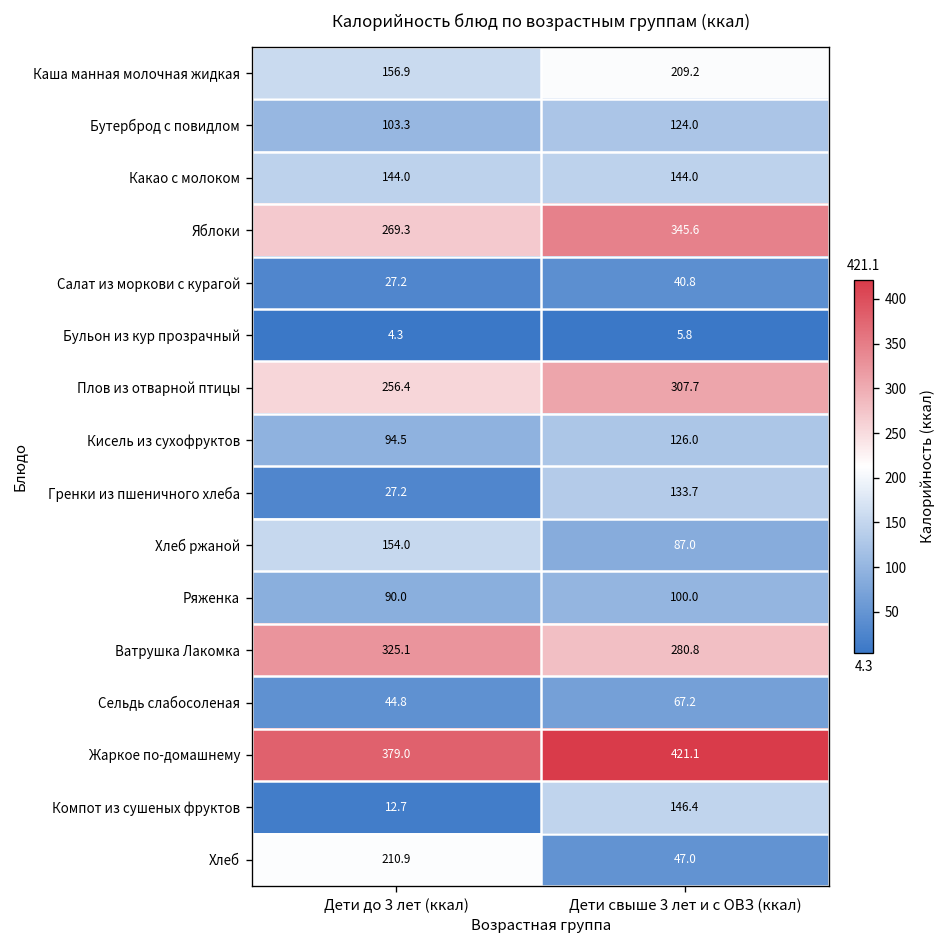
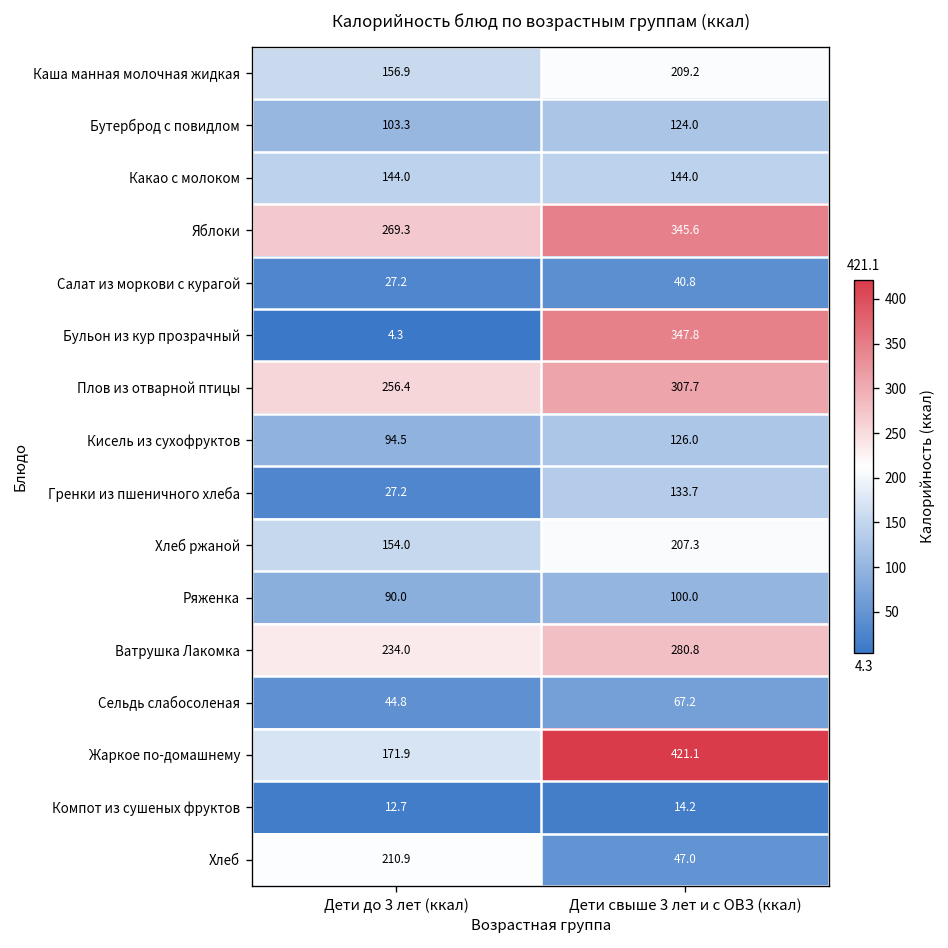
  {
    "Каша манная молочная жидкая": {
      "Дети до 3 лет (ккал)": 156.9,
      "Дети свыше 3 лет и с ОВЗ (ккал)": 209.2
    },
    "Бутерброд с повидлом": {
      "Дети до 3 лет (ккал)": 103.3,
      "Дети свыше 3 лет и с ОВЗ (ккал)": 124.0
    },
    "Какао с молоком": {
      "Дети до 3 лет (ккал)": 144.0,
      "Дети свыше 3 лет и с ОВЗ (ккал)": 144.0
    },
    "Яблоки": {
      "Дети до 3 лет (ккал)": 269.3,
      "Дети свыше 3 лет и с ОВЗ (ккал)": 345.6
    },
    "Салат из моркови с курагой": {
      "Дети до 3 лет (ккал)": 27.2,
      "Дети свыше 3 лет и с ОВЗ (ккал)": 40.8
    },
    "Бульон из кур прозрачный": {
      "Дети до 3 лет (ккал)": 4.3,
-     "Дети свыше 3 лет и с ОВЗ (ккал)": 5.8
+     "Дети свыше 3 лет и с ОВЗ (ккал)": 347.8
    },
    "Плов из отварной птицы": {
      "Дети до 3 лет (ккал)": 256.4,
      "Дети свыше 3 лет и с ОВЗ (ккал)": 307.7
    },
    "Кисель из сухофруктов": {
      "Дети до 3 лет (ккал)": 94.5,
      "Дети свыше 3 лет и с ОВЗ (ккал)": 126.0
    },
    "Гренки из пшеничного хлеба": {
      "Дети до 3 лет (ккал)": 27.2,
      "Дети свыше 3 лет и с ОВЗ (ккал)": 133.7
    },
    "Хлеб ржаной": {
      "Дети до 3 лет (ккал)": 154.0,
-     "Дети свыше 3 лет и с ОВЗ (ккал)": 87.0
+     "Дети свыше 3 лет и с ОВЗ (ккал)": 207.3
    },
    "Ряженка": {
      "Дети до 3 лет (ккал)": 90.0,
      "Дети свыше 3 лет и с ОВЗ (ккал)": 100.0
    },
    "Ватрушка Лакомка": {
-     "Дети до 3 лет (ккал)": 325.1,
+     "Дети до 3 лет (ккал)": 234.0,
      "Дети свыше 3 лет и с ОВЗ (ккал)": 280.8
    },
    "Сельдь слабосоленая": {
      "Дети до 3 лет (ккал)": 44.8,
      "Дети свыше 3 лет и с ОВЗ (ккал)": 67.2
    },
    "Жаркое по-домашнему": {
-     "Дети до 3 лет (ккал)": 379.0,
+     "Дети до 3 лет (ккал)": 171.9,
      "Дети свыше 3 лет и с ОВЗ (ккал)": 421.1
    },
    "Компот из сушеных фруктов": {
      "Дети до 3 лет (ккал)": 12.7,
-     "Дети свыше 3 лет и с ОВЗ (ккал)": 146.4
+     "Дети свыше 3 лет и с ОВЗ (ккал)": 14.2
    },
    "Хлеб": {
      "Дети до 3 лет (ккал)": 210.9,
      "Дети свыше 3 лет и с ОВЗ (ккал)": 47.0
    }
  }
